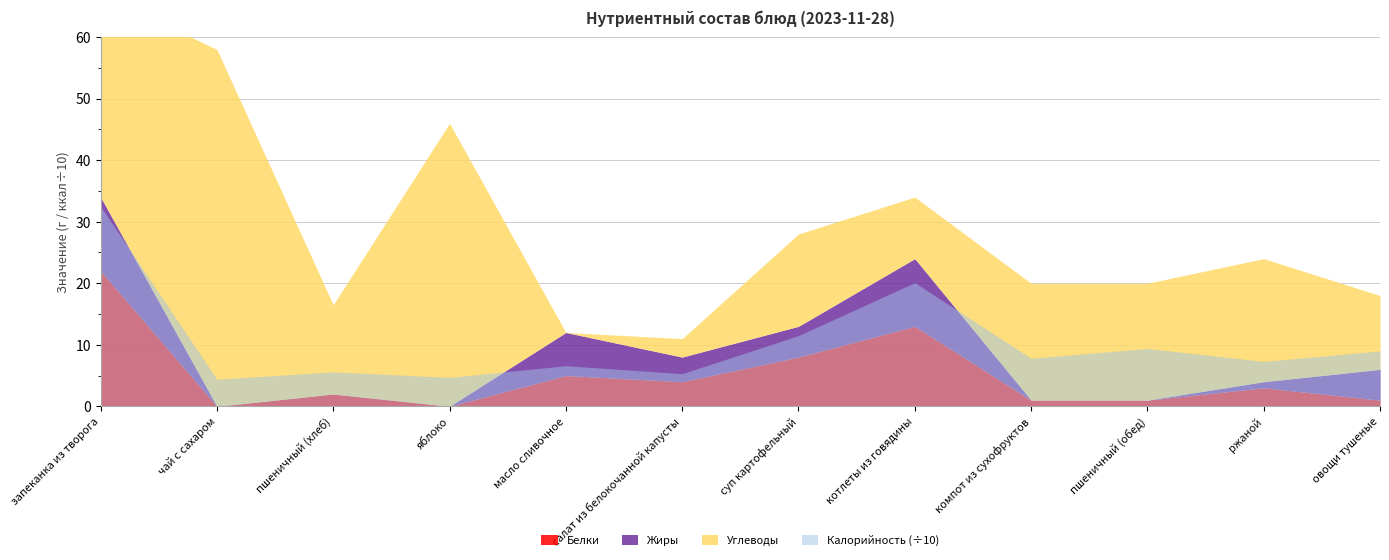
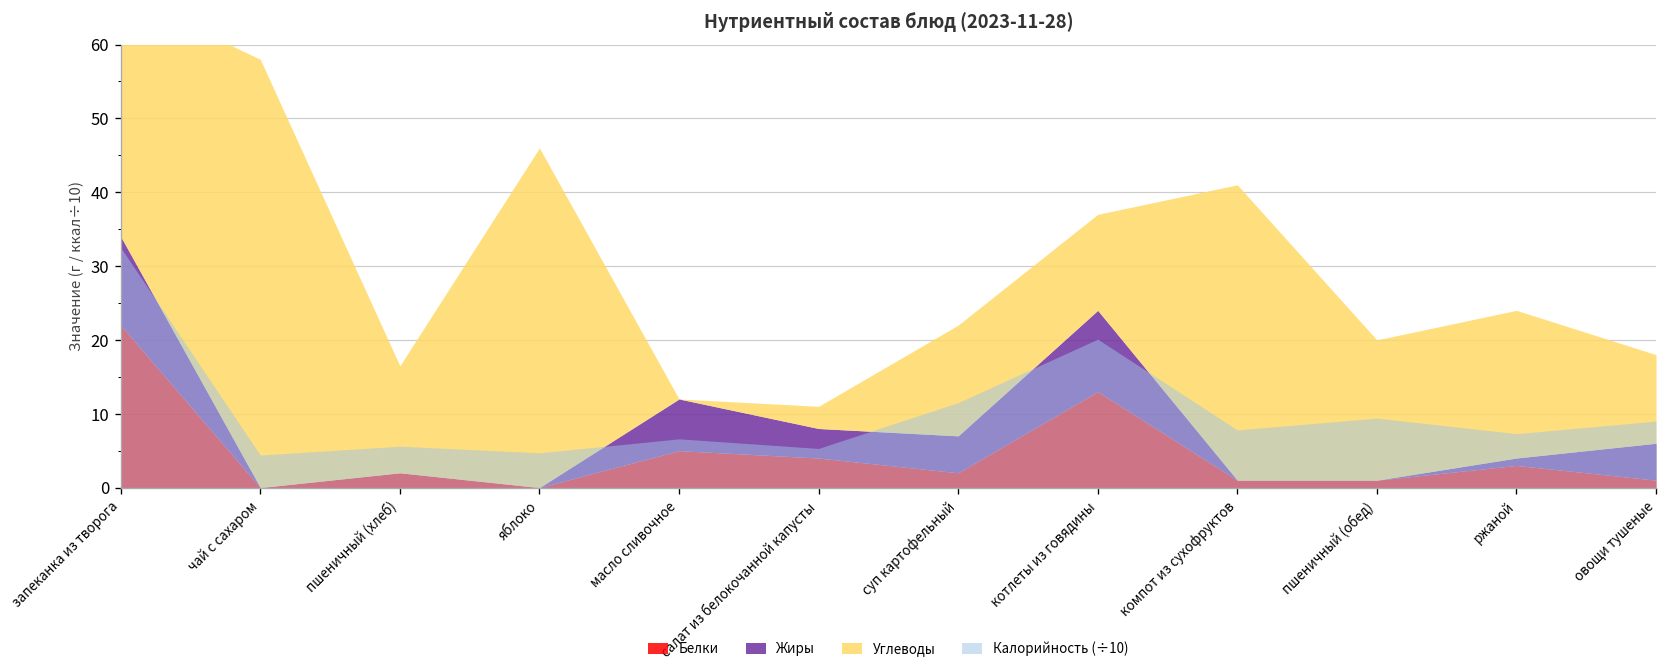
  {
    "Белки": {
      "запеканка из творога": 22,
      "масло сливочное": 5,
      "салат из белокочанной капусты": 4,
-     "суп картофельный": 8,
+     "суп картофельный": 2,
      "котлеты из говядины": 13,
      "ржаной": 3,
      "овощи тушеные": 1
    },
    "Жиры": {
      "запеканка из творога": 12,
      "салат из белокочанной капусты": 4,
      "суп картофельный": 5,
      "котлеты из говядины": 11,
      "ржаной": 1,
      "овощи тушеные": 5
    },
    "Углеводы": {
      "чай с сахаром": 58,
      "пшеничный (хлеб)": 14,
      "яблоко": 46,
      "салат из белокочанной капусты": 3,
      "суп картофельный": 15,
-     "котлеты из говядины": 10,
-     "компот из сухофруктов": 19,
+     "котлеты из говядины": 13,
+     "компот из сухофруктов": 40,
      "пшеничный (обед)": 19,
      "ржаной": 20,
      "овощи тушеные": 12
    },
    "Калорийность (÷10)": {
      "запеканка из творога": 33,
      "чай с сахаром": 4,
      "пшеничный (хлеб)": 6,
      "яблоко": 5,
      "масло сливочное": 7,
      "салат из белокочанной капусты": 5,
      "суп картофельный": 12,
      "котлеты из говядины": 20,
      "компот из сухофруктов": 8,
      "пшеничный (обед)": 9,
      "ржаной": 7,
      "овощи тушеные": 9
    }
  }
